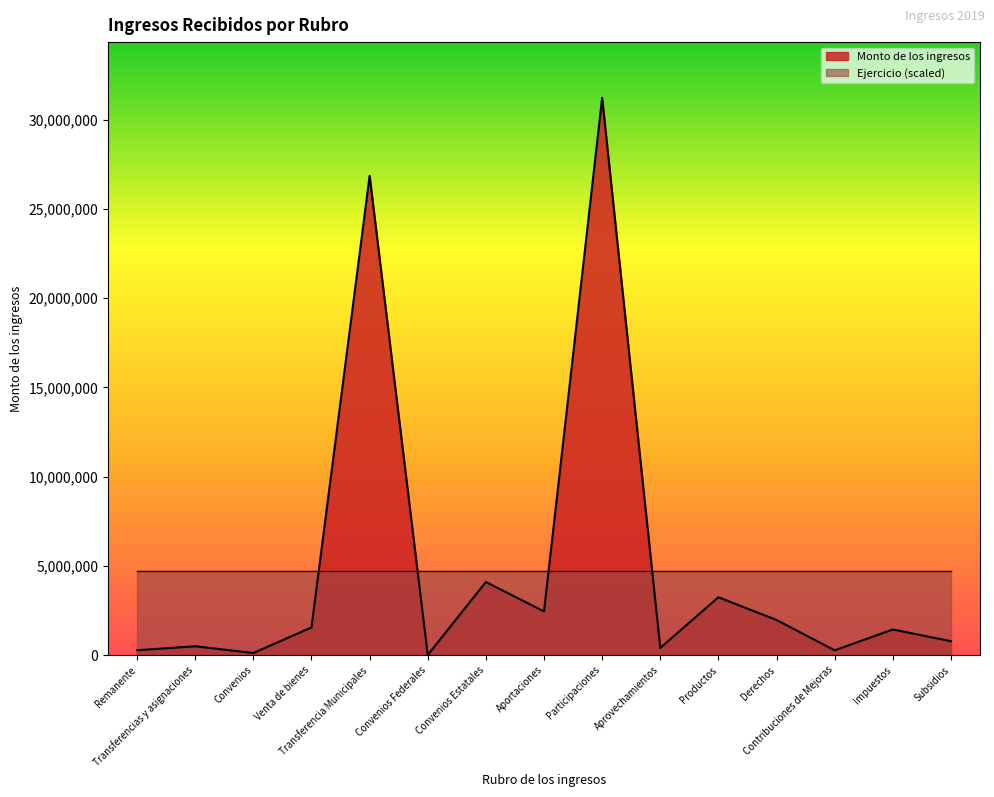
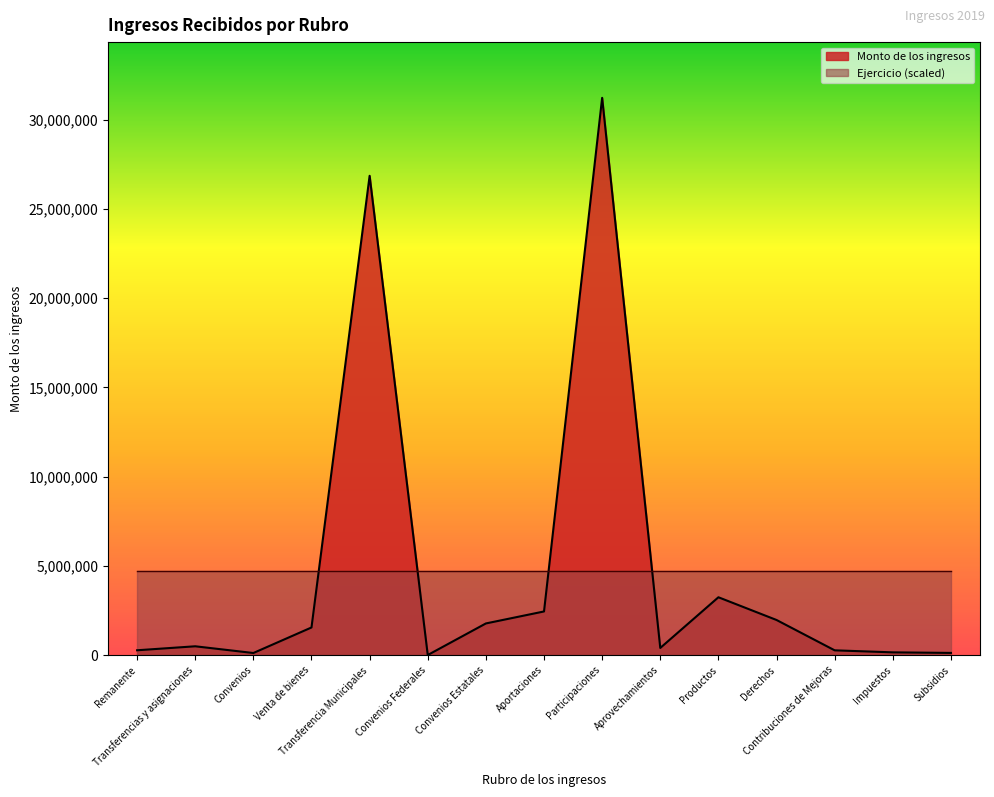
  {
    "Monto de los ingresos": {
      "Remanente": "300,000",
      "Transferencias y asignaciones": "500,000",
      "Convenios": "100,000",
      "Venta de bienes": "1,500,000",
      "Transferencia Municipales": "26,900,000",
      "Convenios Federales": "0",
-     "Convenios Estatales": "4,100,000",
+     "Convenios Estatales": "1,800,000",
      "Aportaciones": "2,400,000",
      "Participaciones": "31,200,000",
      "Aprovechamientos": "400,000",
      "Productos": "3,200,000",
      "Derechos": "2,000,000",
      "Contribuciones de Mejoras": "300,000",
-     "Impuestos": "1,400,000",
-     "Subsidios": "800,000"
+     "Impuestos": "100,000",
+     "Subsidios": "100,000"
    },
    "Ejercicio (scaled)": {
      "Remanente": "4,700,000",
      "Transferencias y asignaciones": "4,700,000",
      "Convenios": "4,700,000",
      "Venta de bienes": "4,700,000",
      "Transferencia Municipales": "4,700,000",
      "Convenios Federales": "4,700,000",
      "Convenios Estatales": "4,700,000",
      "Aportaciones": "4,700,000",
      "Participaciones": "4,700,000",
      "Aprovechamientos": "4,700,000",
      "Productos": "4,700,000",
      "Derechos": "4,700,000",
      "Contribuciones de Mejoras": "4,700,000",
      "Impuestos": "4,700,000",
      "Subsidios": "4,700,000"
    }
  }
